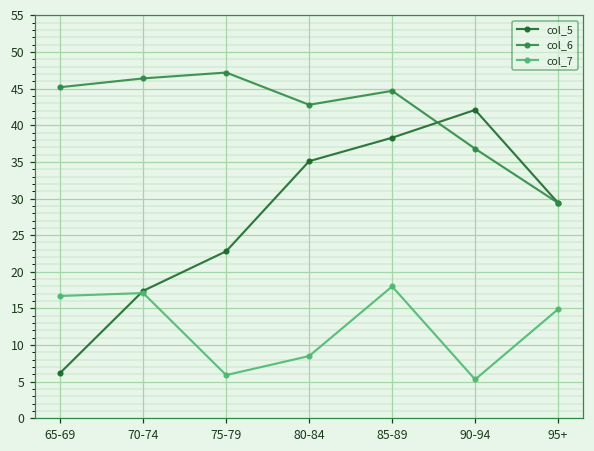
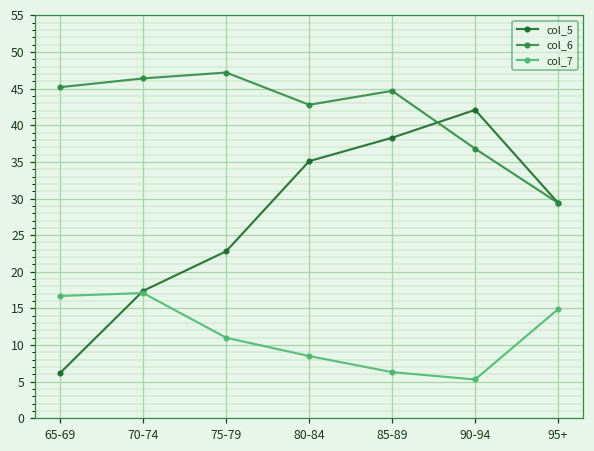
  {
    "col_7": {
      "65-69": 17,
-     "75-79": 6,
+     "75-79": 11,
      "80-84": 9,
-     "85-89": 18,
+     "85-89": 6,
      "90-94": 5,
      "95+": 15
    }
  }
